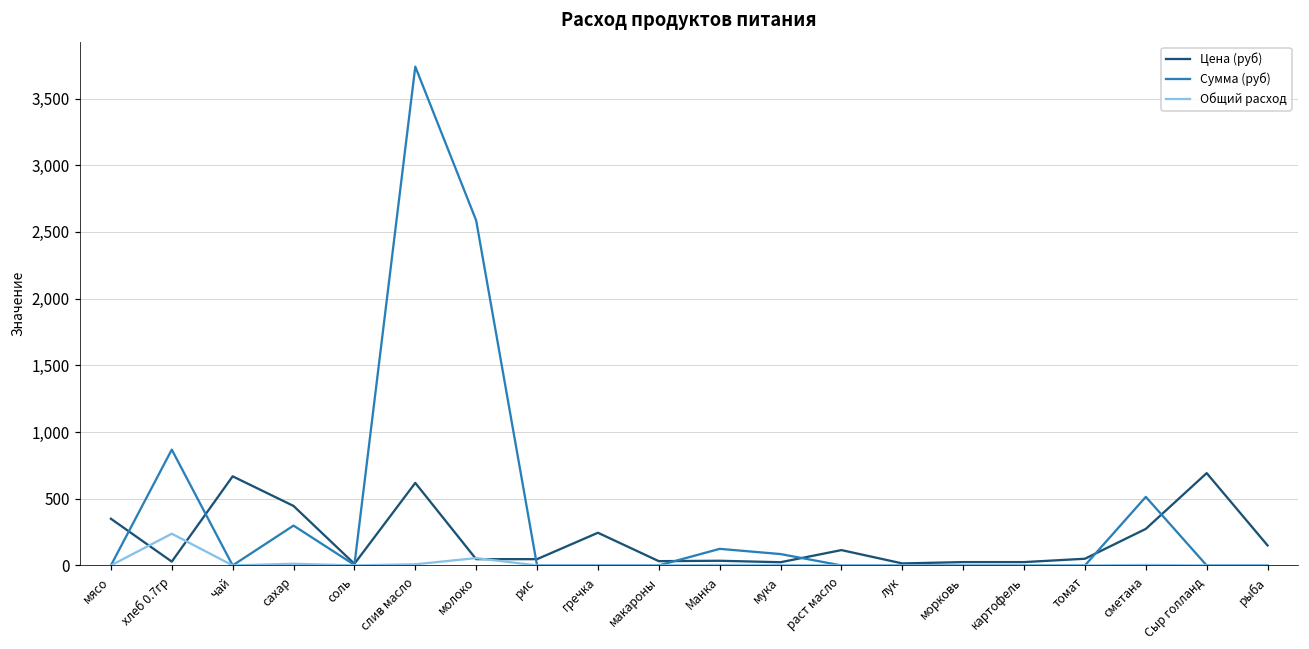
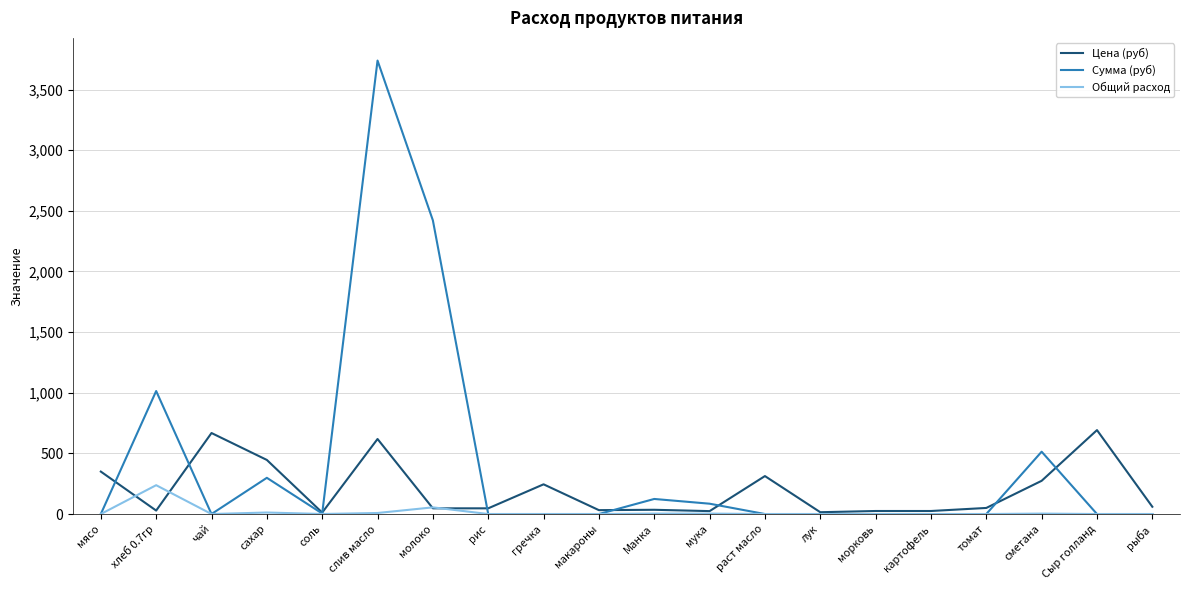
  {
    "Цена (руб)": {
      "мясо": "350",
      "хлеб 0.7гр": "30",
      "чай": "670",
      "сахар": "450",
      "слив масло": "620",
      "рис": "50",
      "гречка": "250",
      "макароны": "30",
      "Манка": "40",
-     "раст масло": "120",
+     "раст масло": "310",
      "морковь": "30",
      "картофель": "30",
      "томат": "50",
      "сметана": "270",
      "Сыр голланд": "690",
-     "рыба": "150"
+     "рыба": "60"
    },
    "Сумма (руб)": {
-     "хлеб 0.7гр": "870",
+     "хлеб 0.7гр": "1,010",
      "сахар": "300",
      "слив масло": "3,740",
-     "молоко": "2,590",
+     "молоко": "2,420",
      "Манка": "120",
      "мука": "90",
      "сметана": "510"
    },
    "Общий расход": {
      "хлеб 0.7гр": "240",
      "сахар": "10",
      "слив масло": "10",
      "Манка": "0",
      "сметана": "0"
    }
  }
